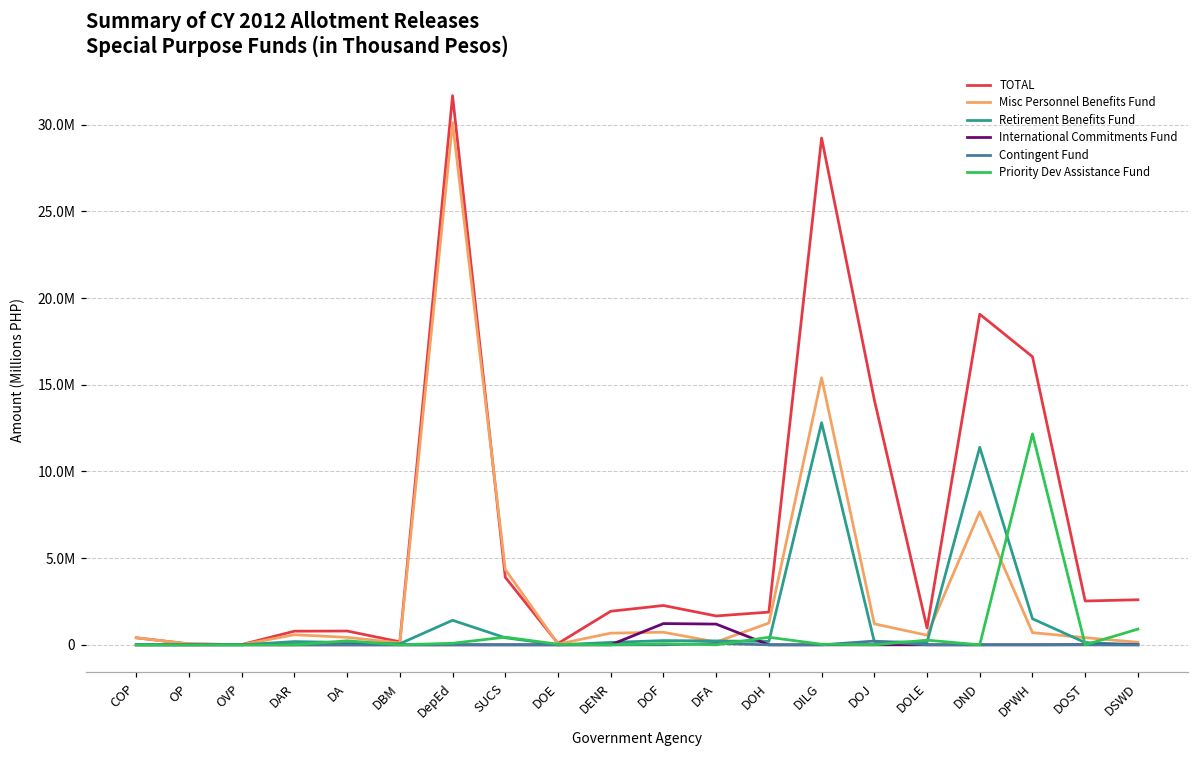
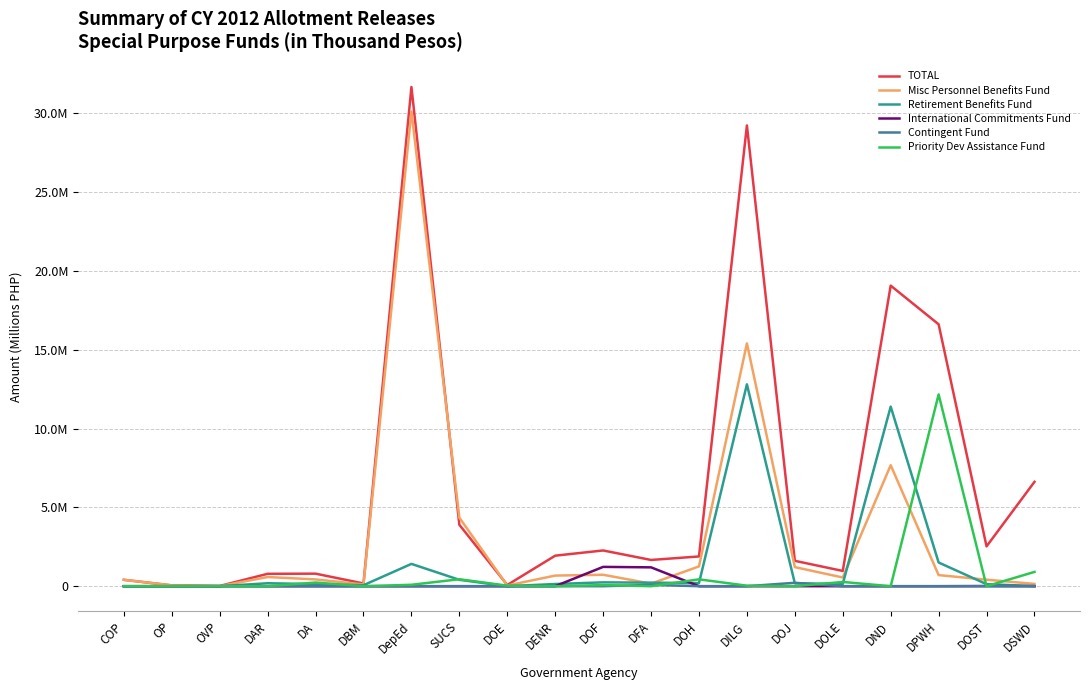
  {
    "TOTAL": {
      "DAR": 800000,
      "DA": 800000,
      "DepEd": 31700000,
      "SUCS": 3900000,
      "DENR": 1900000,
      "DOF": 2300000,
      "DFA": 1700000,
      "DOH": 1900000,
      "DILG": 29200000,
-     "DOJ": 14100000,
+     "DOJ": 1600000,
      "DOLE": 1000000,
      "DND": 19100000,
      "DPWH": 16600000,
      "DOST": 2500000,
-     "DSWD": 2600000
+     "DSWD": 6600000
    },
    "Misc Personnel Benefits Fund": {
      "DAR": 600000,
      "DA": 400000,
      "DepEd": 30100000,
      "SUCS": 4400000,
      "DENR": 700000,
      "DOF": 700000,
      "DOH": 1300000,
      "DILG": 15400000,
      "DOJ": 1200000,
      "DOLE": 600000,
      "DND": 7700000,
      "DPWH": 700000,
      "DOST": 400000
    },
    "International Commitments Fund": {
      "DOF": 1200000,
      "DFA": 1200000
    },
    "Priority Dev Assistance Fund": {
      "DOH": 400000,
      "DPWH": 12200000,
      "DSWD": 900000
    }
  }
